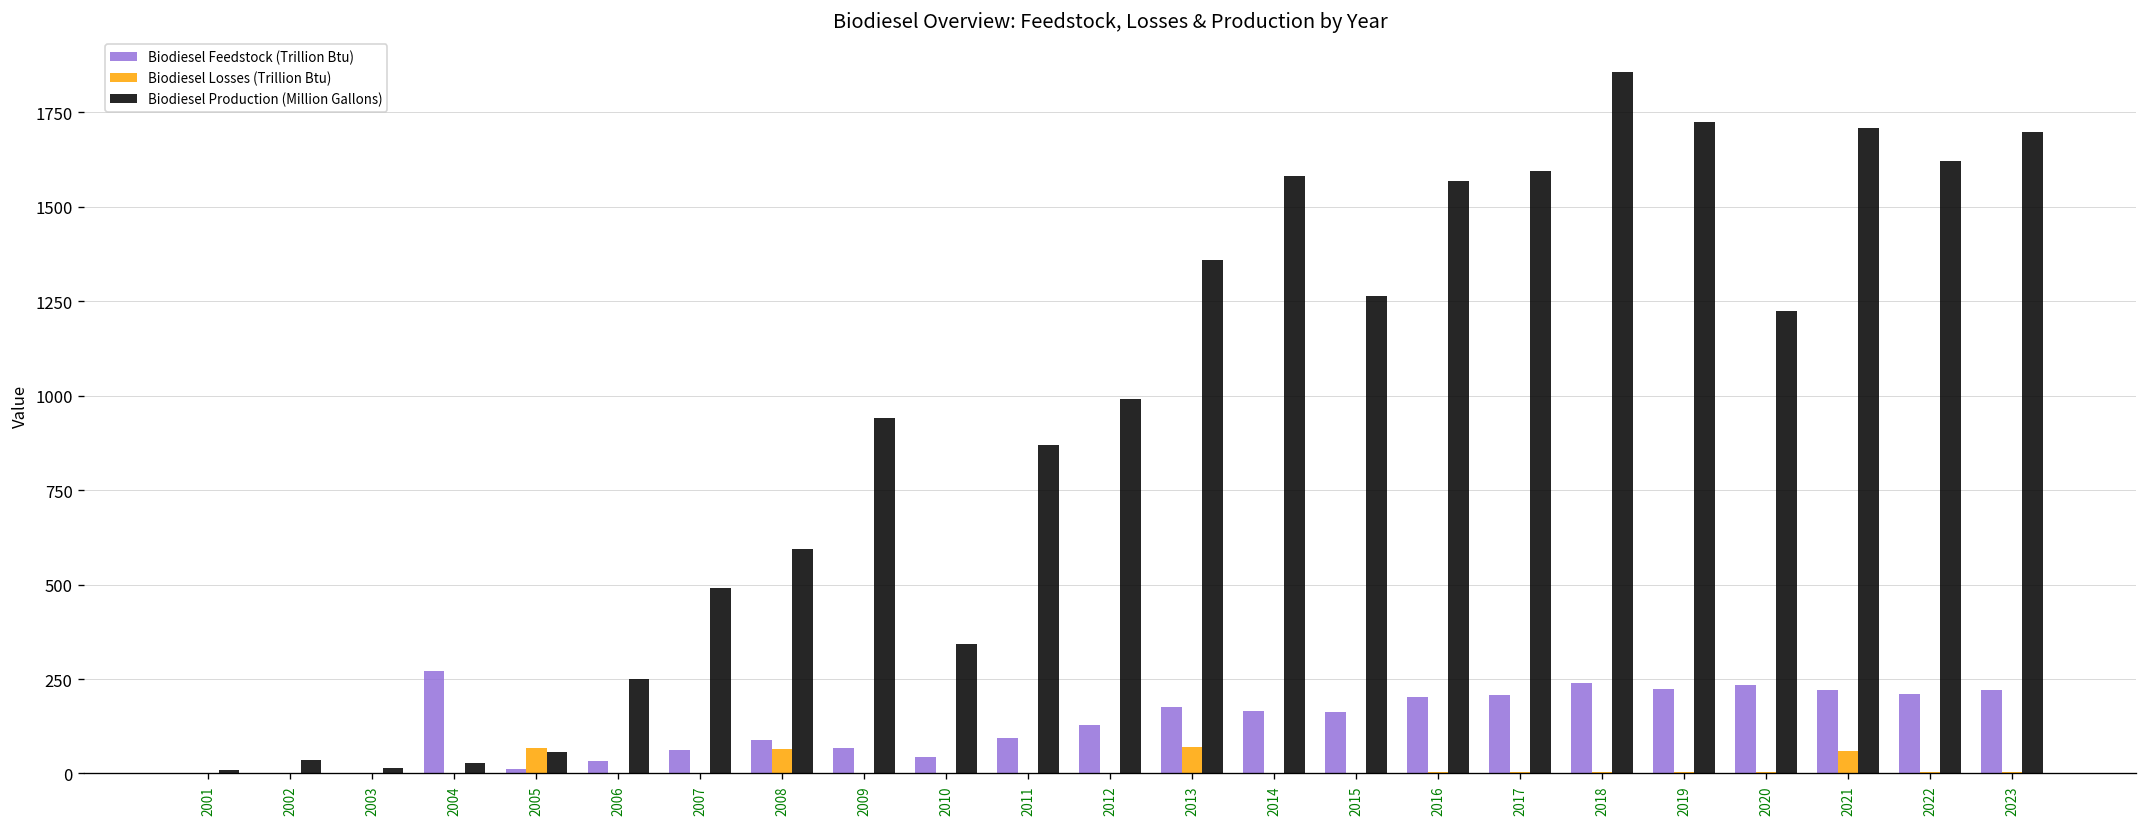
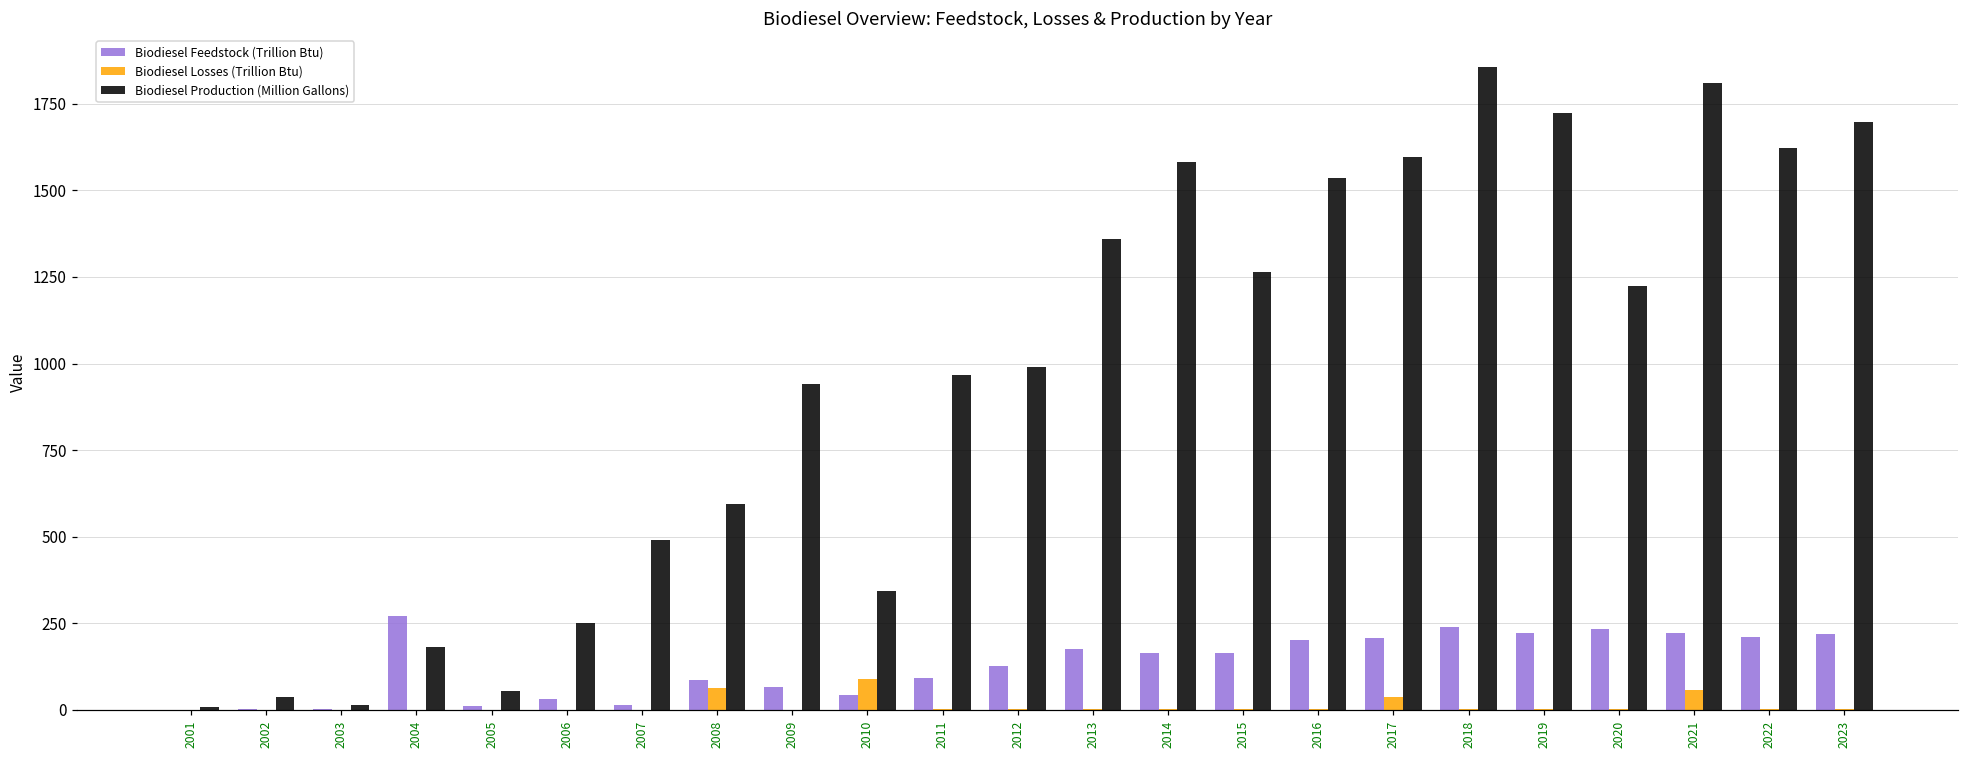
  {
    "Biodiesel Feedstock (Trillion Btu)": {
      "2004": 270,
      "2005": 10,
      "2006": 30,
-     "2007": 60,
+     "2007": 10,
      "2008": 90,
      "2009": 70,
      "2010": 40,
      "2011": 90,
      "2012": 130,
      "2013": 180,
      "2014": 170,
      "2015": 160,
      "2016": 200,
      "2017": 210,
      "2018": 240,
      "2019": 220,
      "2020": 230,
      "2021": 220,
      "2022": 210,
      "2023": 220
    },
    "Biodiesel Losses (Trillion Btu)": {
-     "2005": 70,
+     "2005": 0,
      "2008": 60,
-     "2010": 0,
-     "2013": 70,
-     "2017": 0,
+     "2010": 90,
+     "2013": 0,
+     "2017": 40,
      "2021": 60
    },
    "Biodiesel Production (Million Gallons)": {
      "2001": 10,
      "2002": 40,
      "2003": 10,
-     "2004": 30,
+     "2004": 180,
      "2005": 60,
      "2006": 250,
      "2007": 490,
      "2008": 590,
      "2009": 940,
      "2010": 340,
-     "2011": 870,
+     "2011": 970,
      "2012": 990,
      "2013": 1360,
      "2014": 1580,
      "2015": 1260,
-     "2016": 1570,
+     "2016": 1540,
      "2017": 1600,
      "2018": 1860,
      "2019": 1720,
      "2020": 1220,
-     "2021": 1710,
+     "2021": 1810,
      "2022": 1620,
      "2023": 1700
    }
  }
